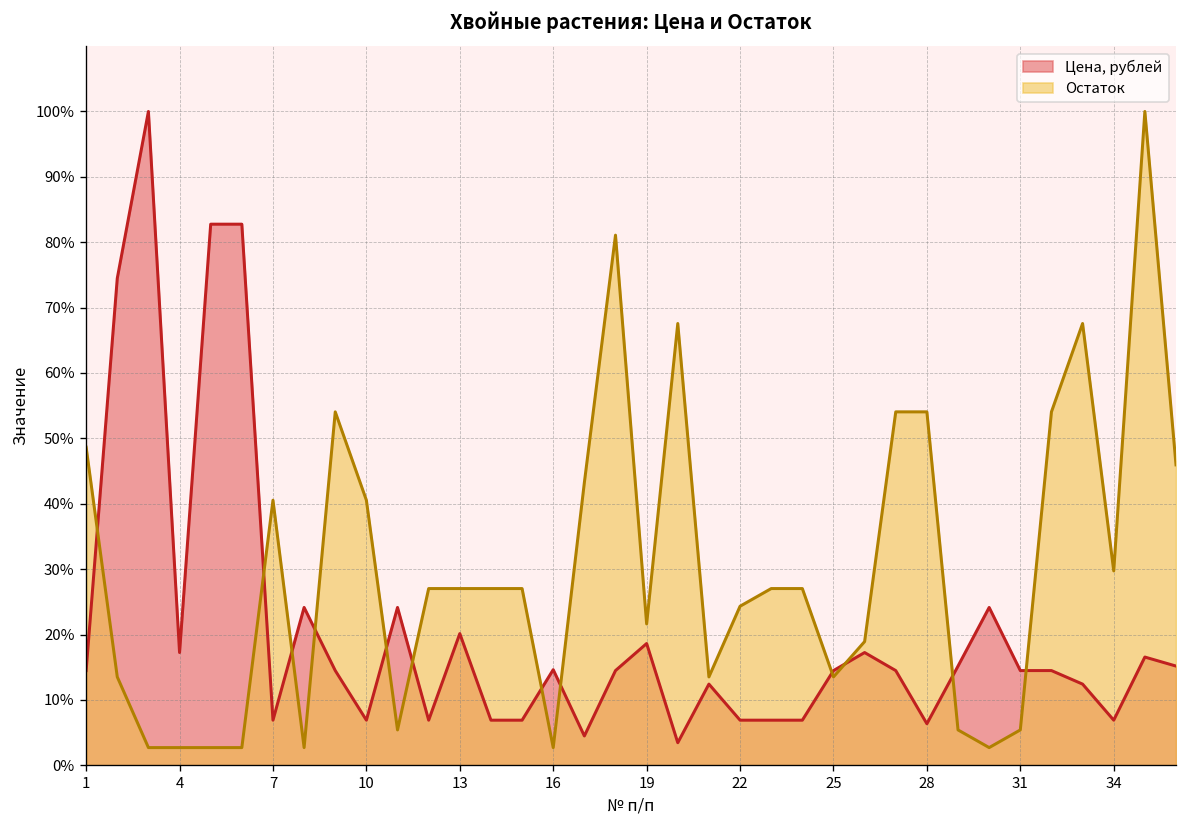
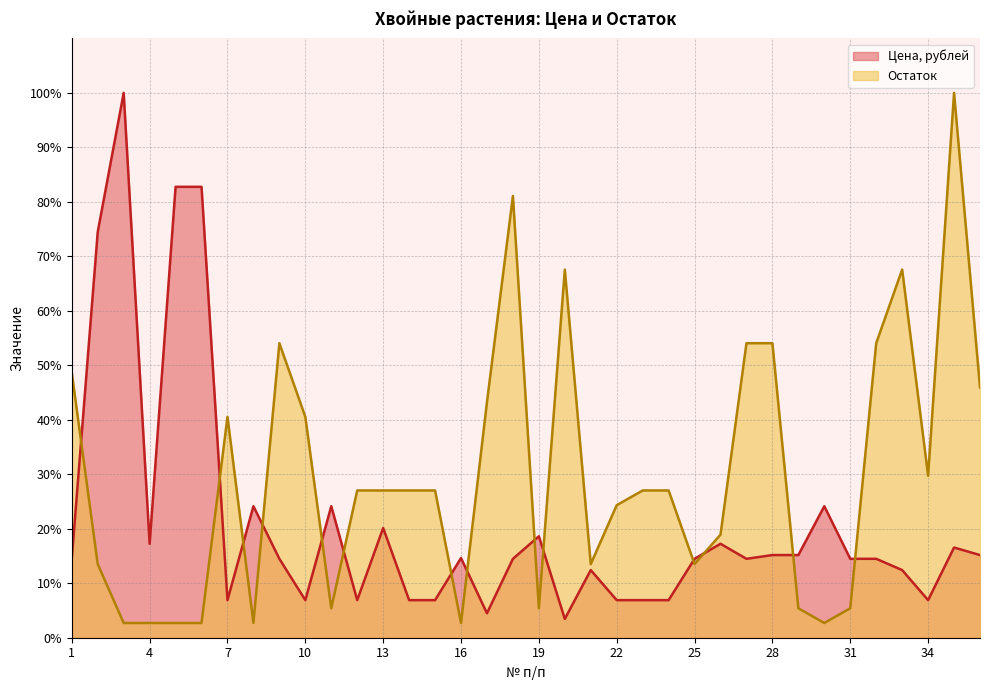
  {
    "Цена, рублей": {
      "1": "14%",
      "4": "17%",
      "7": "7%",
      "10": "7%",
      "13": "20%",
      "16": "15%",
      "19": "19%",
      "22": "7%",
      "25": "14%",
-     "28": "6%",
+     "28": "15%",
      "31": "14%",
      "34": "7%"
    },
    "Остаток": {
      "1": "49%",
      "4": "3%",
      "7": "41%",
      "10": "41%",
      "13": "27%",
      "16": "3%",
-     "19": "22%",
+     "19": "5%",
      "22": "24%",
      "25": "14%",
      "28": "54%",
      "31": "5%",
      "34": "30%"
    }
  }
